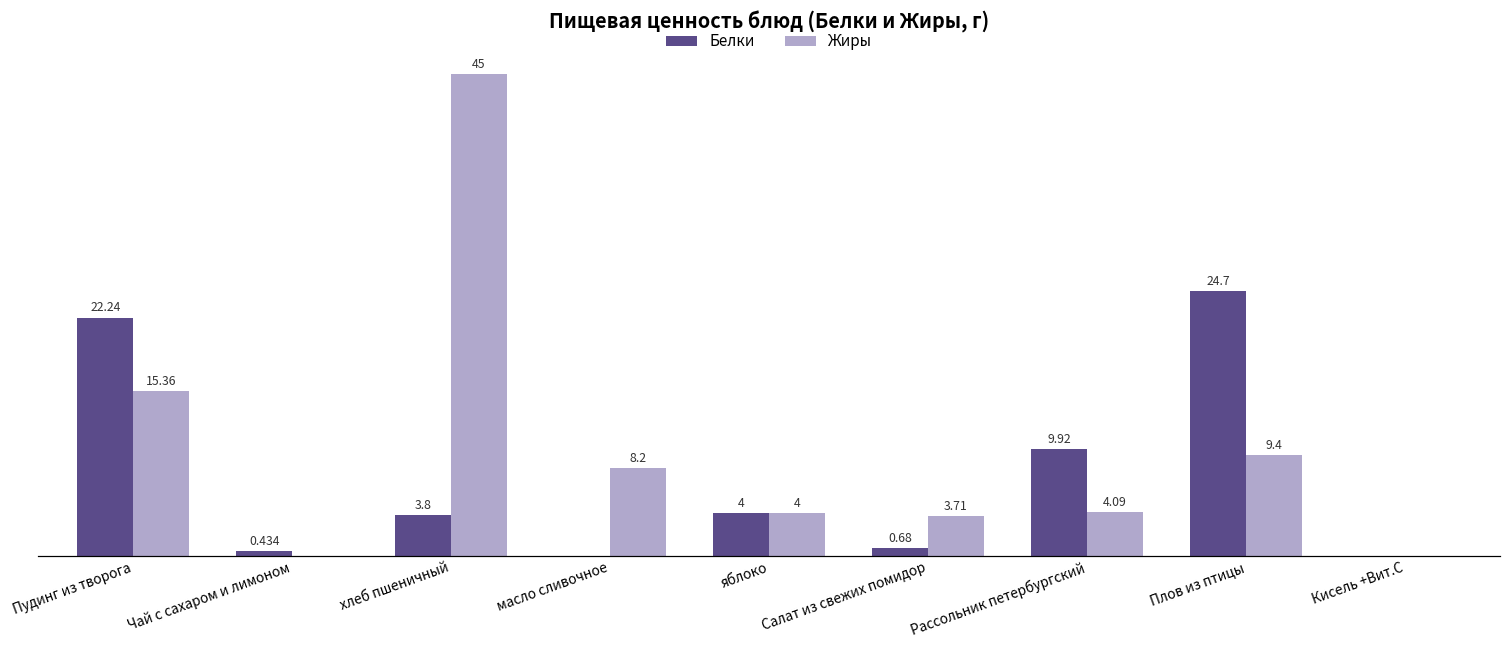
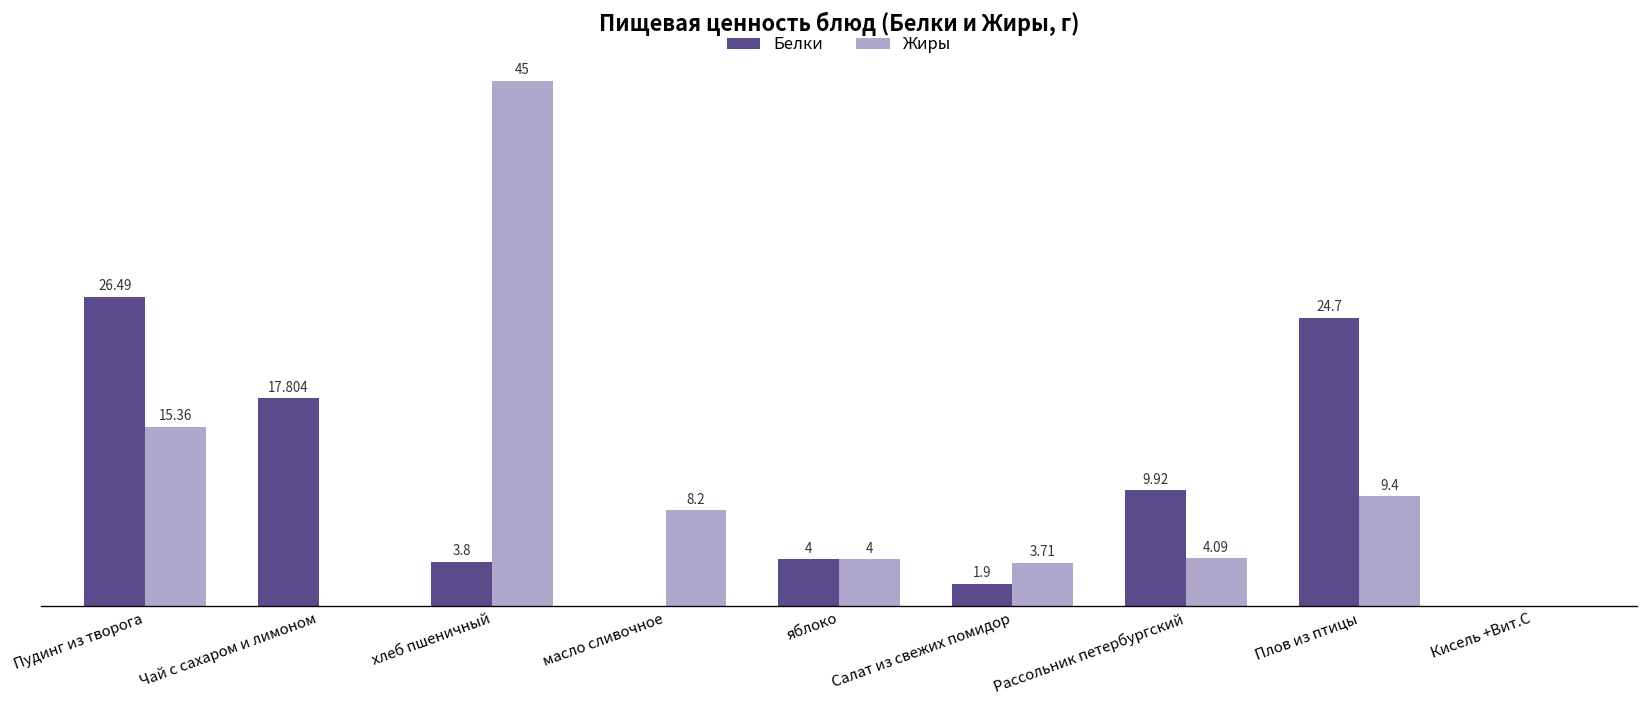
  {
    "Белки": {
-     "Пудинг из творога": 22.24,
-     "Чай с сахаром и лимоном": 0.434,
+     "Пудинг из творога": 26.49,
+     "Чай с сахаром и лимоном": 17.804,
      "хлеб пшеничный": 3.8,
      "яблоко": 4,
-     "Салат из свежих помидор": 0.68,
+     "Салат из свежих помидор": 1.9,
      "Рассольник петербургский": 9.92,
      "Плов из птицы": 24.7
    },
    "Жиры": {
      "Пудинг из творога": 15.36,
      "хлеб пшеничный": 45,
      "масло сливочное": 8.2,
      "яблоко": 4,
      "Салат из свежих помидор": 3.71,
      "Рассольник петербургский": 4.09,
      "Плов из птицы": 9.4
    }
  }
